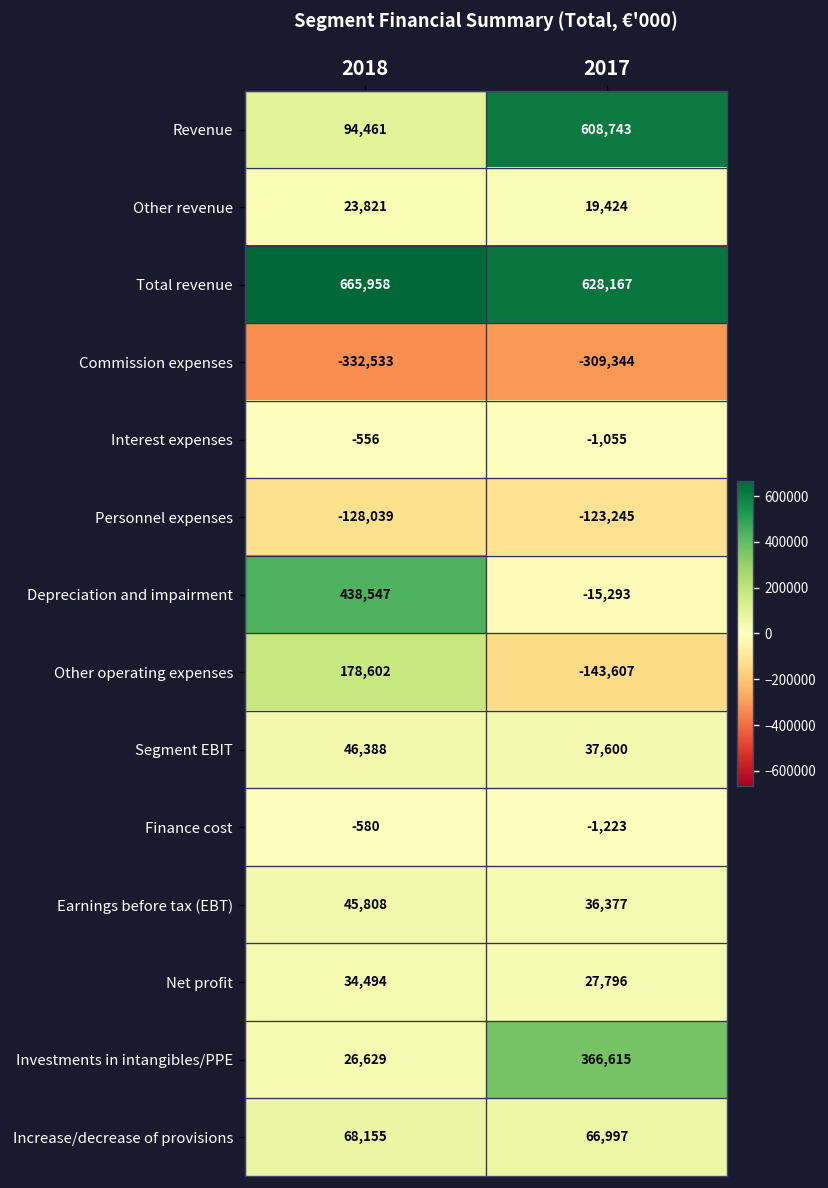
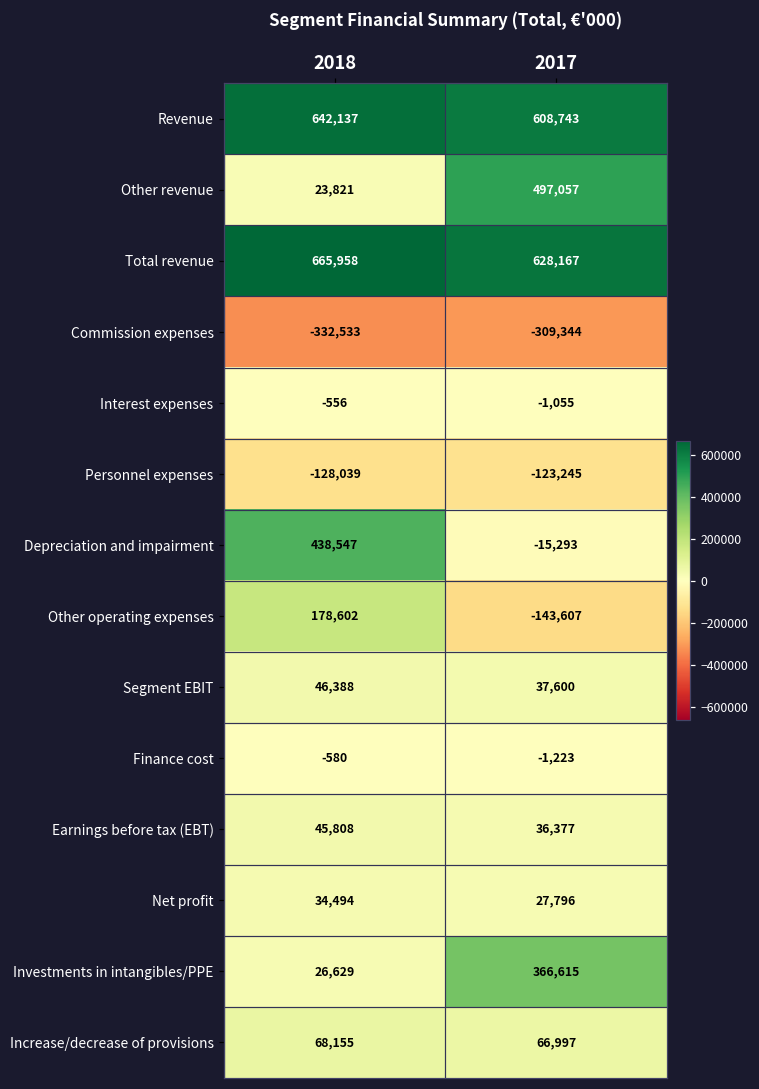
  {
    "Revenue": {
-     "2018": "94,461",
+     "2018": "642,137",
      "2017": "608,743"
    },
    "Other revenue": {
      "2018": "23,821",
-     "2017": "19,424"
+     "2017": "497,057"
    },
    "Total revenue": {
      "2018": "665,958",
      "2017": "628,167"
    },
    "Commission expenses": {
      "2018": "-332,533",
      "2017": "-309,344"
    },
    "Interest expenses": {
      "2018": "-556",
      "2017": "-1,055"
    },
    "Personnel expenses": {
      "2018": "-128,039",
      "2017": "-123,245"
    },
    "Depreciation and impairment": {
      "2018": "438,547",
      "2017": "-15,293"
    },
    "Other operating expenses": {
      "2018": "178,602",
      "2017": "-143,607"
    },
    "Segment EBIT": {
      "2018": "46,388",
      "2017": "37,600"
    },
    "Finance cost": {
      "2018": "-580",
      "2017": "-1,223"
    },
    "Earnings before tax (EBT)": {
      "2018": "45,808",
      "2017": "36,377"
    },
    "Net profit": {
      "2018": "34,494",
      "2017": "27,796"
    },
    "Investments in intangibles/PPE": {
      "2018": "26,629",
      "2017": "366,615"
    },
    "Increase/decrease of provisions": {
      "2018": "68,155",
      "2017": "66,997"
    }
  }
